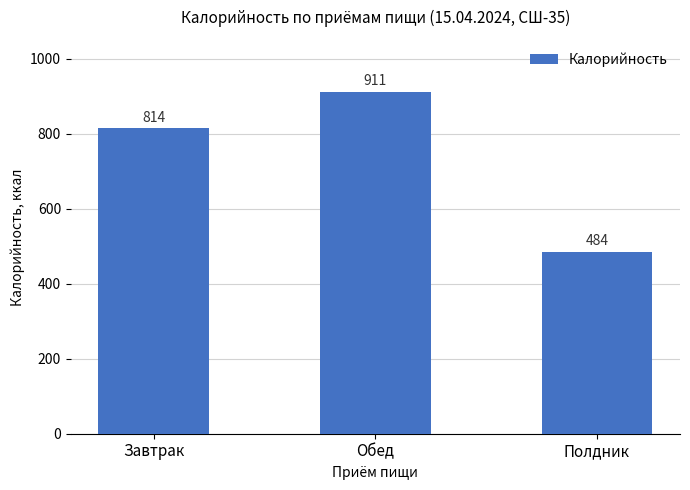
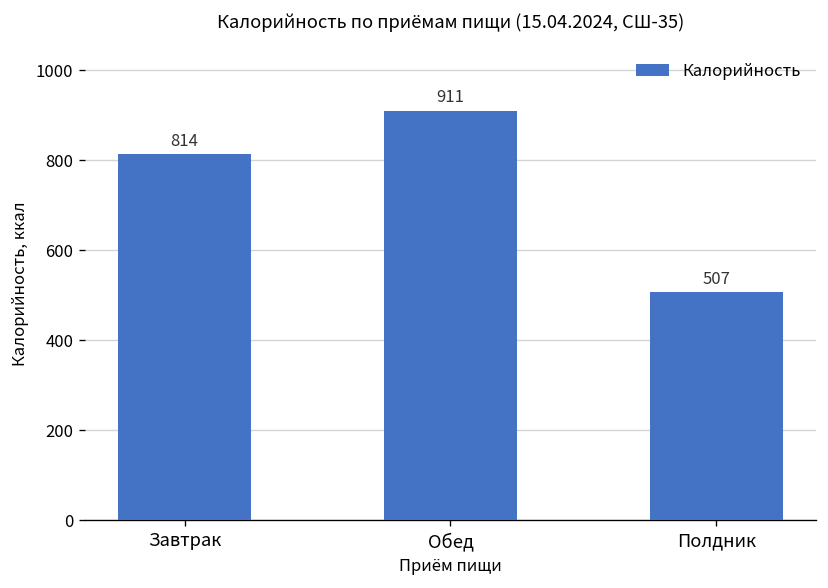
  {
    "Завтрак": 814,
    "Обед": 911,
-   "Полдник": 484
+   "Полдник": 507
  }
